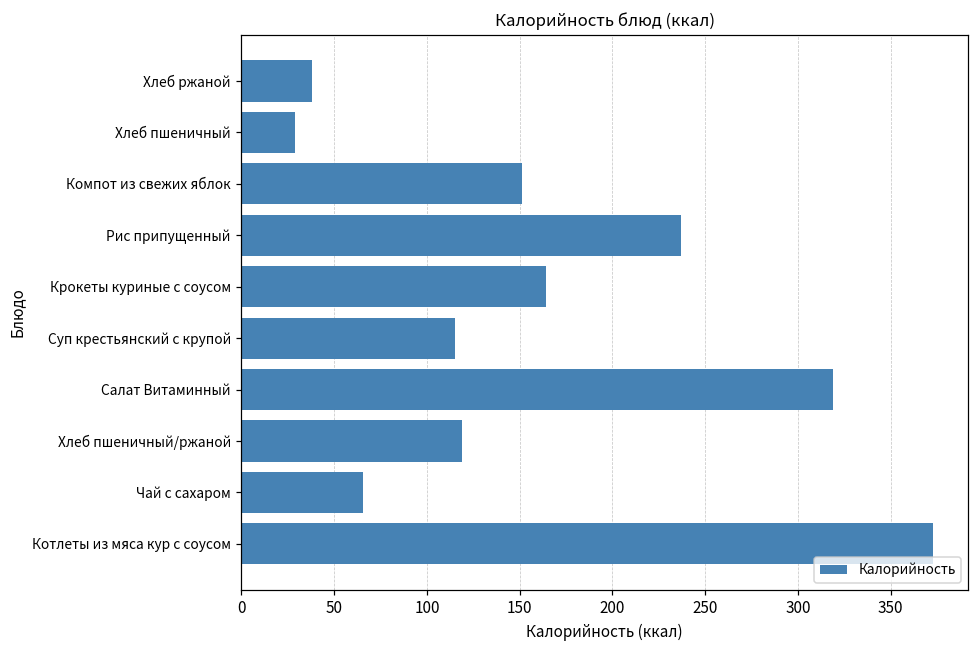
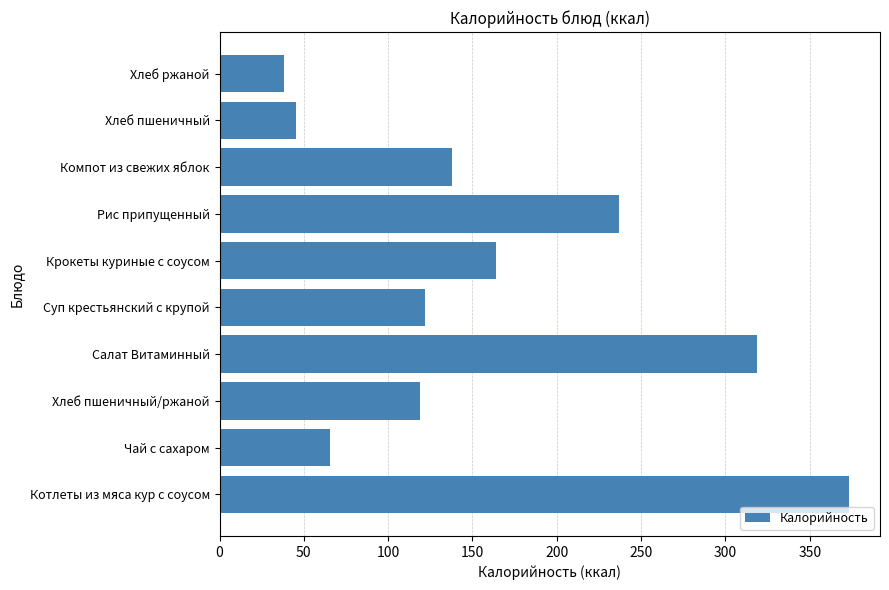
  {
    "Хлеб ржаной": 38,
-   "Хлеб пшеничный": 29,
-   "Компот из свежих яблок": 151,
+   "Хлеб пшеничный": 45,
+   "Компот из свежих яблок": 138,
    "Рис припущенный": 237,
    "Крокеты куриные с соусом": 164,
-   "Суп крестьянский с крупой": 115,
+   "Суп крестьянский с крупой": 122,
    "Салат Витаминный": 319,
    "Хлеб пшеничный/ржаной": 119,
    "Чай с сахаром": 65,
    "Котлеты из мяса кур с соусом": 373
  }
